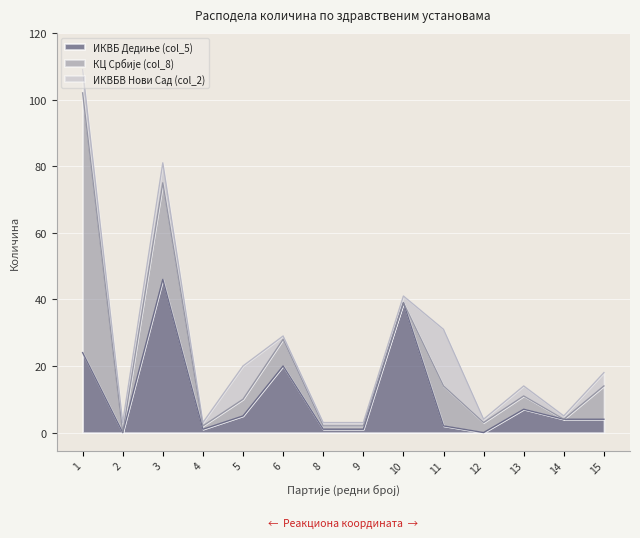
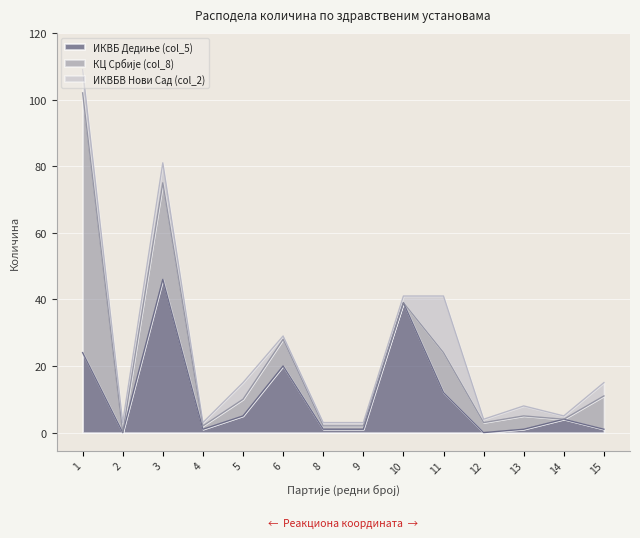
  {
    "ИКВБ Дедиње (col_5)": {
      "1": 24,
      "3": 46,
      "4": 1,
      "5": 5,
      "6": 20,
      "8": 1,
      "9": 1,
-     "11": 2,
+     "11": 12,
      "12": 0,
-     "13": 7,
-     "15": 4
+     "13": 1,
+     "15": 1
    },
    "КЦ Србије (col_8)": {
      "1": 78,
      "3": 29,
      "4": 1,
      "5": 5,
      "6": 8,
      "8": 1,
      "9": 1,
      "11": 12,
      "12": 3,
      "13": 4,
      "15": 10
    },
    "ИКВБВ Нови Сад (col_2)": {
      "2": 3,
      "3": 6,
      "4": 1,
-     "5": 10,
+     "5": 5,
      "6": 1,
      "8": 1,
      "9": 1,
      "10": 2,
      "11": 17,
      "12": 1,
      "13": 3,
      "14": 1,
      "15": 4
    }
  }
